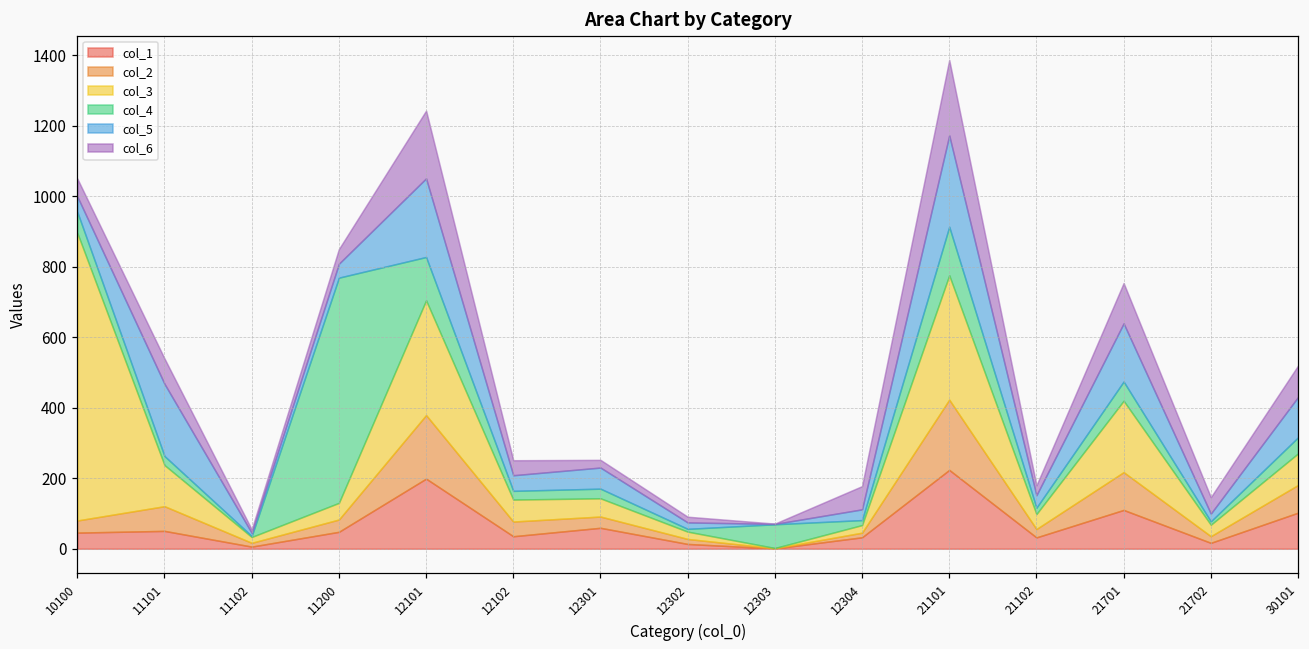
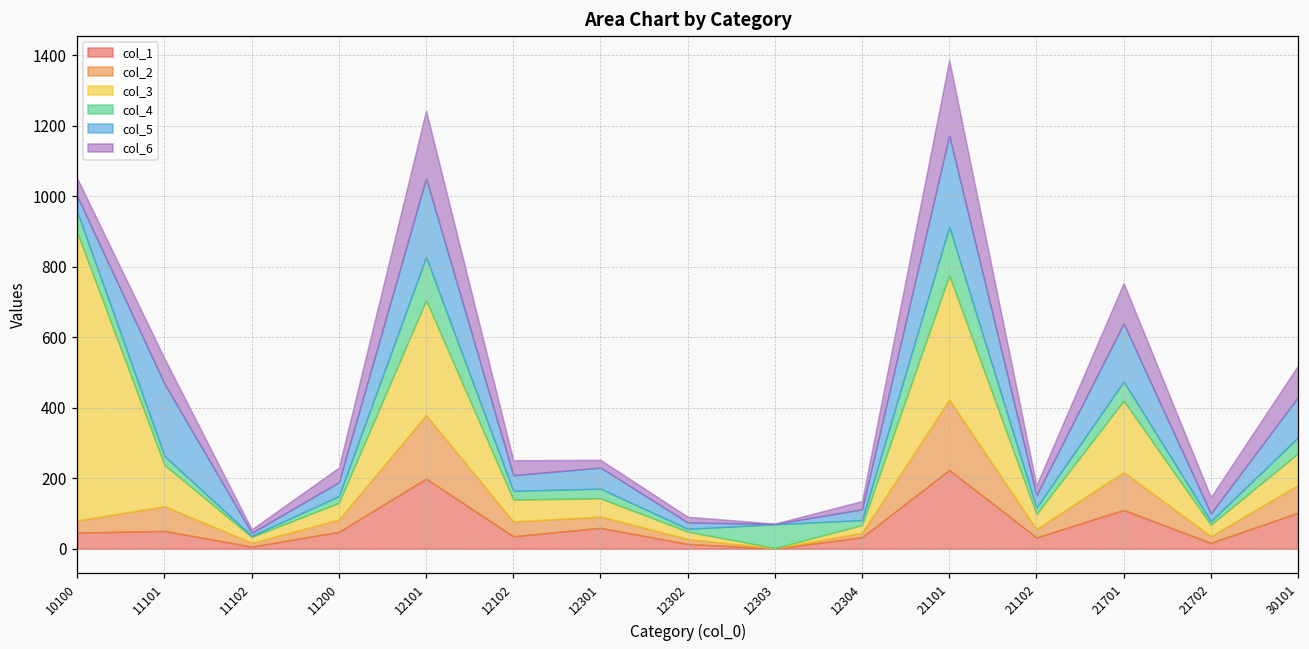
  {
    "col_3": {
      "10100": 820,
      "11101": 120,
      "11200": 50,
      "12101": 330,
      "12102": 60,
      "12301": 50,
      "12304": 20,
      "21101": 350,
      "21102": 40,
      "21701": 200,
      "21702": 30,
      "30101": 90
    },
    "col_4": {
      "10100": 60,
      "11101": 30,
-     "11200": 640,
+     "11200": 20,
      "12101": 120,
      "12102": 20,
      "12301": 30,
      "12304": 10,
      "21101": 140,
      "21102": 20,
      "21701": 50,
      "21702": 10,
      "30101": 50
    },
    "col_5": {
      "10100": 40,
      "11101": 200,
      "11102": 10,
      "11200": 40,
      "12101": 220,
      "12102": 40,
      "12301": 60,
      "12302": 20,
      "12304": 30,
      "21101": 260,
      "21102": 40,
      "21701": 160,
      "21702": 20,
      "30101": 110
    },
    "col_6": {
      "10100": 50,
      "11101": 70,
      "11102": 10,
      "11200": 40,
      "12101": 190,
      "12102": 40,
      "12301": 20,
      "12302": 20,
-     "12304": 70,
+     "12304": 20,
      "21101": 210,
      "21102": 30,
      "21701": 110,
      "21702": 50,
      "30101": 90
    }
  }
